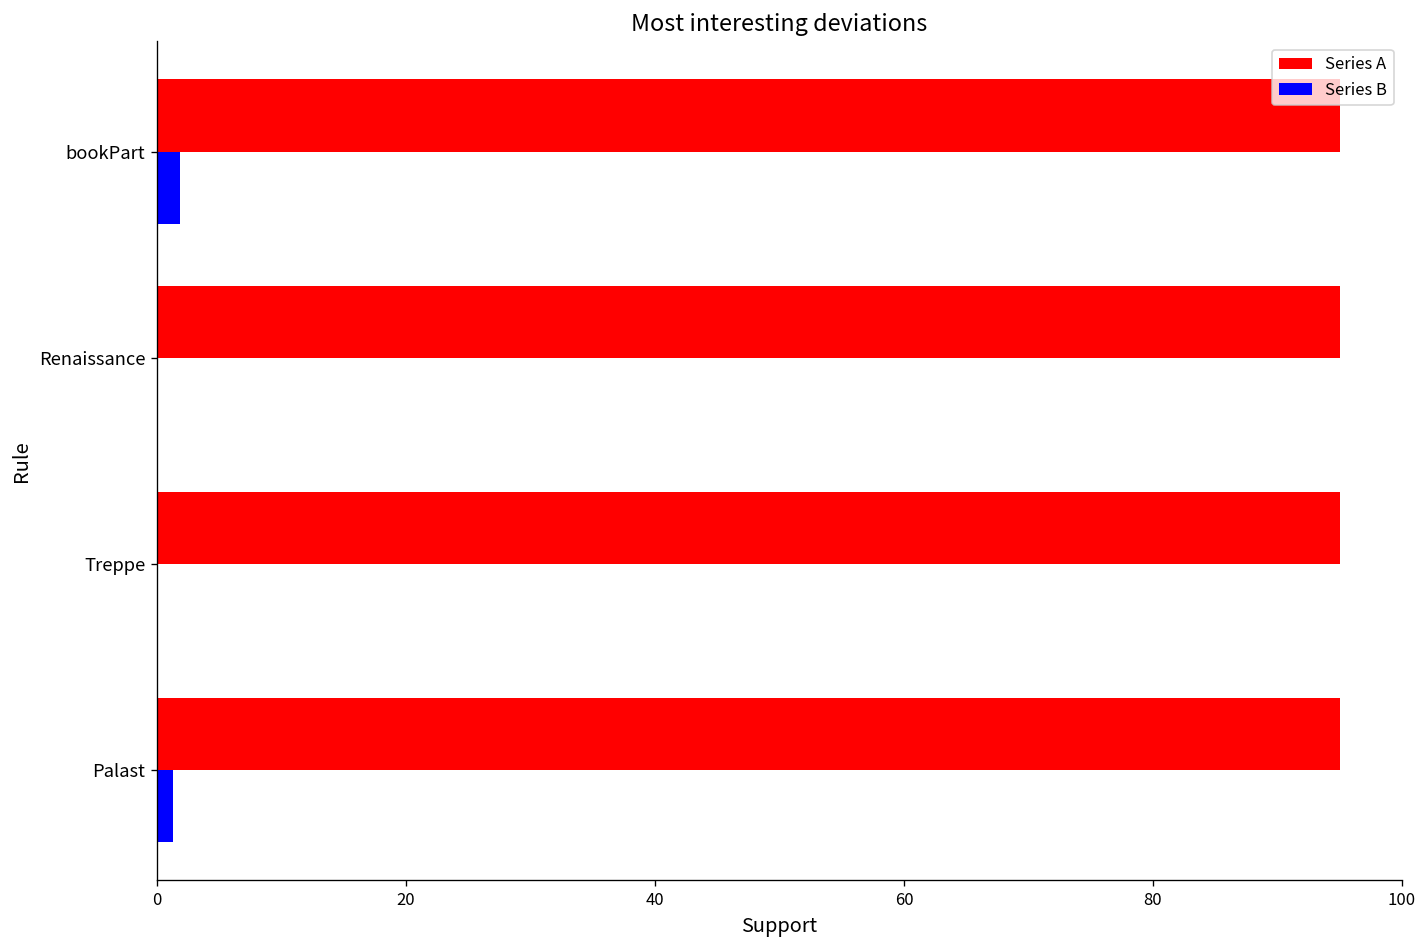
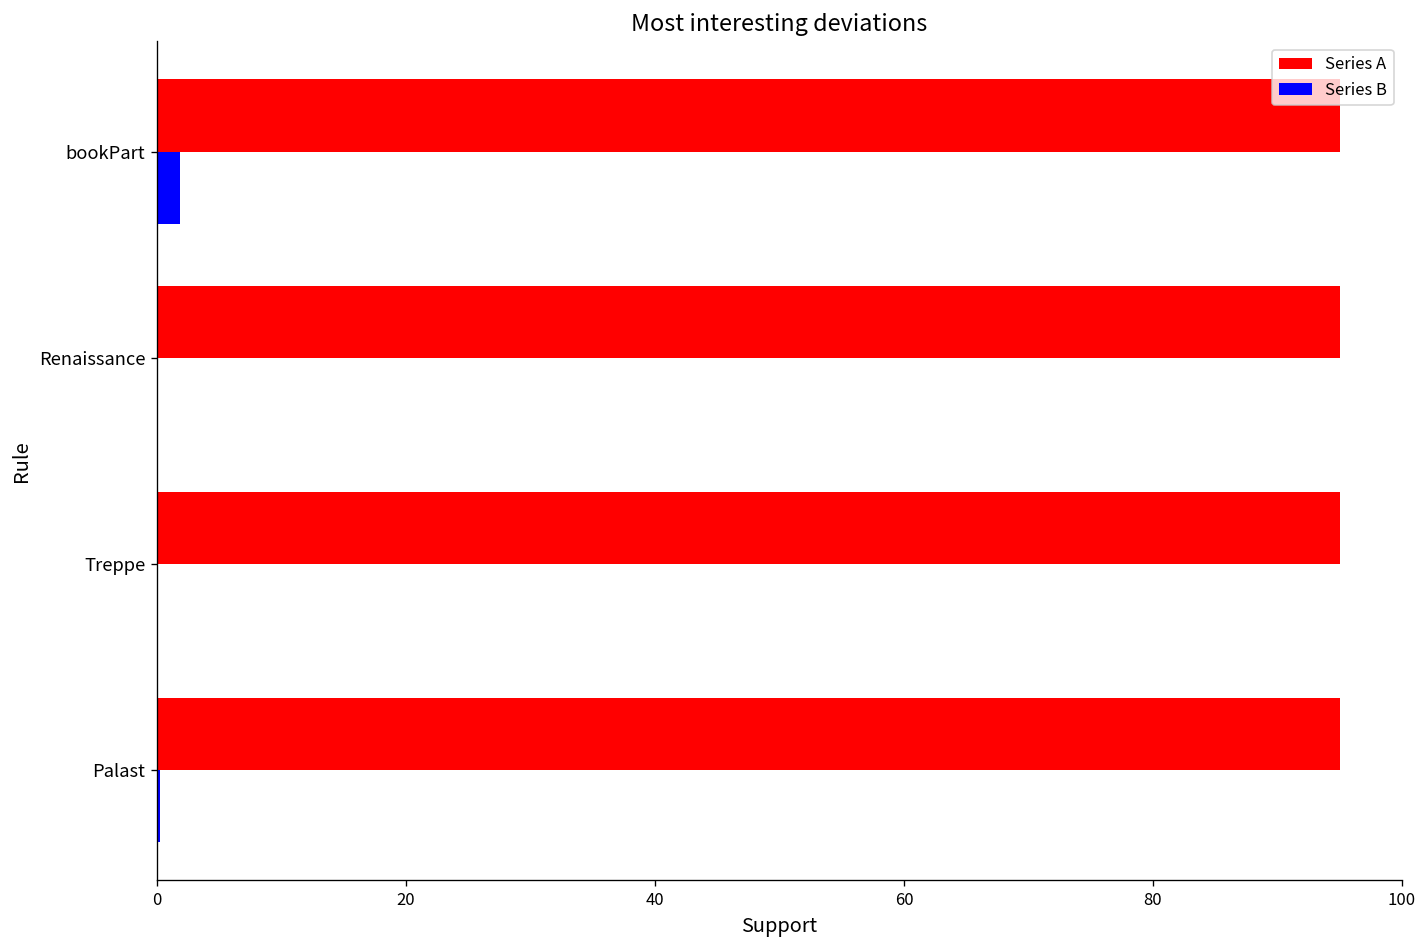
  {
    "Series A": {
      "bookPart": 95.0,
      "Renaissance": 95.0,
      "Treppe": 95.0,
      "Palast": 95.0
    },
    "Series B": {
      "bookPart": 1.9,
-     "Palast": 1.3
+     "Palast": 0.2
    }
  }
